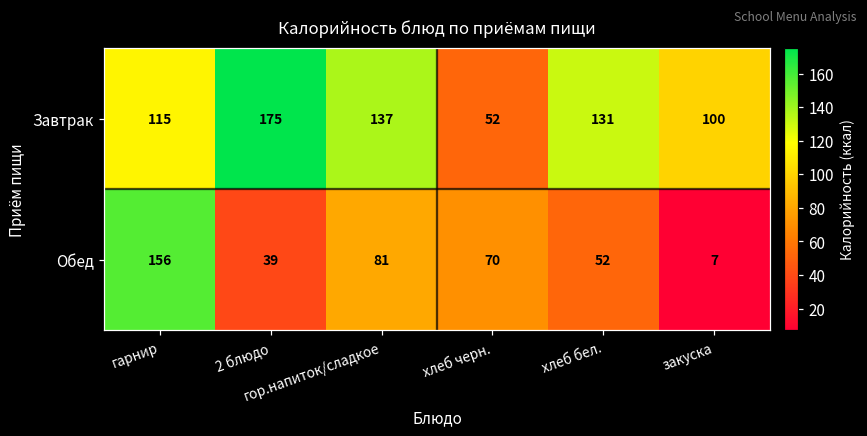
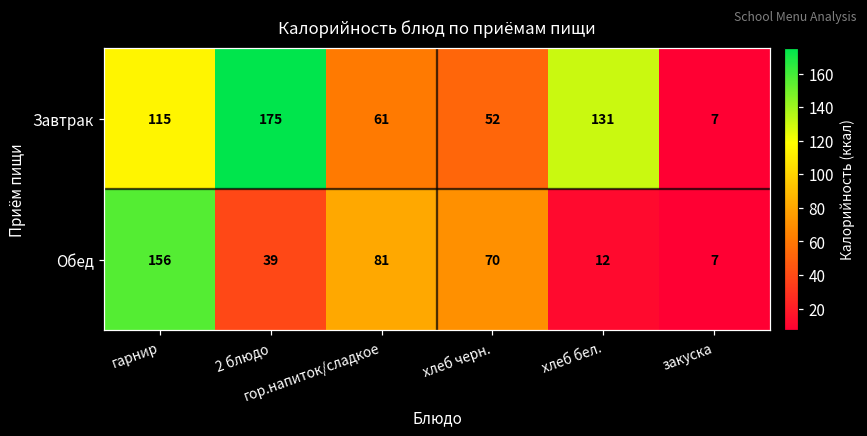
  {
    "Завтрак": {
      "гарнир": 115,
      "2 блюдо": 175,
-     "гор.напиток/сладкое": 137,
+     "гор.напиток/сладкое": 61,
      "хлеб черн.": 52,
      "хлеб бел.": 131,
-     "закуска": 100
+     "закуска": 7
    },
    "Обед": {
      "гарнир": 156,
      "2 блюдо": 39,
      "гор.напиток/сладкое": 81,
      "хлеб черн.": 70,
-     "хлеб бел.": 52,
+     "хлеб бел.": 12,
      "закуска": 7
    }
  }
